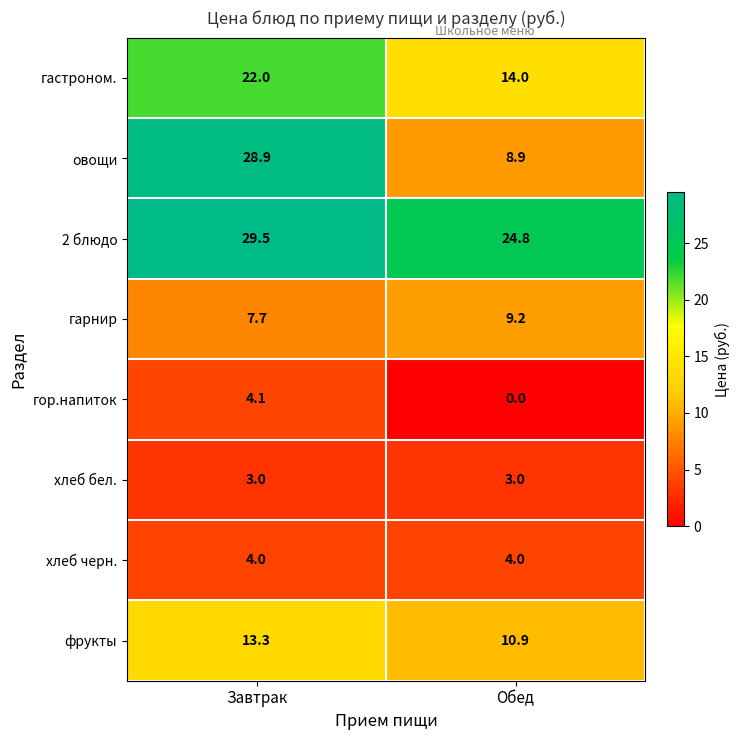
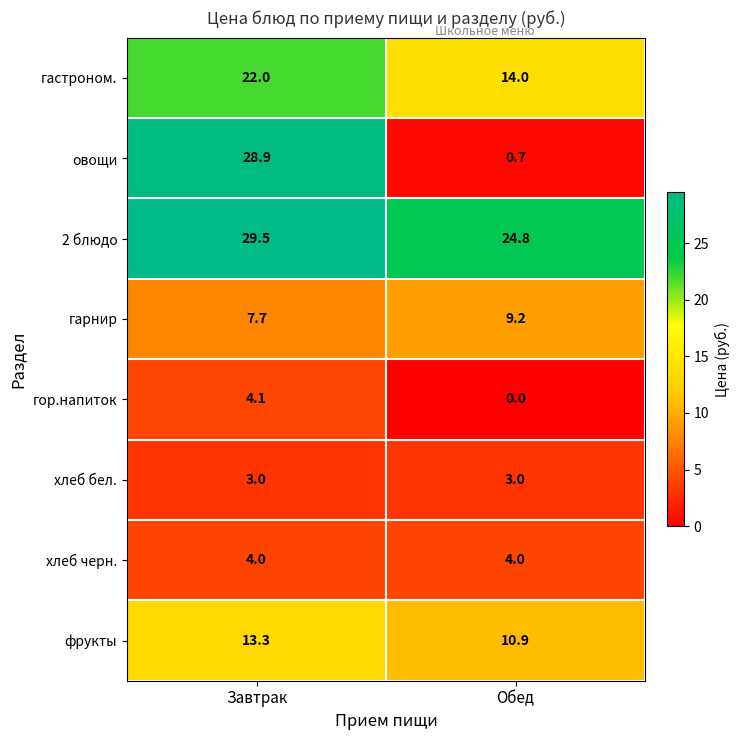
  {
    "гастроном.": {
      "Завтрак": 22.0,
      "Обед": 14.0
    },
    "овощи": {
      "Завтрак": 28.9,
-     "Обед": 8.9
+     "Обед": 0.7
    },
    "2 блюдо": {
      "Завтрак": 29.5,
      "Обед": 24.8
    },
    "гарнир": {
      "Завтрак": 7.7,
      "Обед": 9.2
    },
    "гор.напиток": {
      "Завтрак": 4.1,
      "Обед": 0.0
    },
    "хлеб бел.": {
      "Завтрак": 3.0,
      "Обед": 3.0
    },
    "хлеб черн.": {
      "Завтрак": 4.0,
      "Обед": 4.0
    },
    "фрукты": {
      "Завтрак": 13.3,
      "Обед": 10.9
    }
  }
